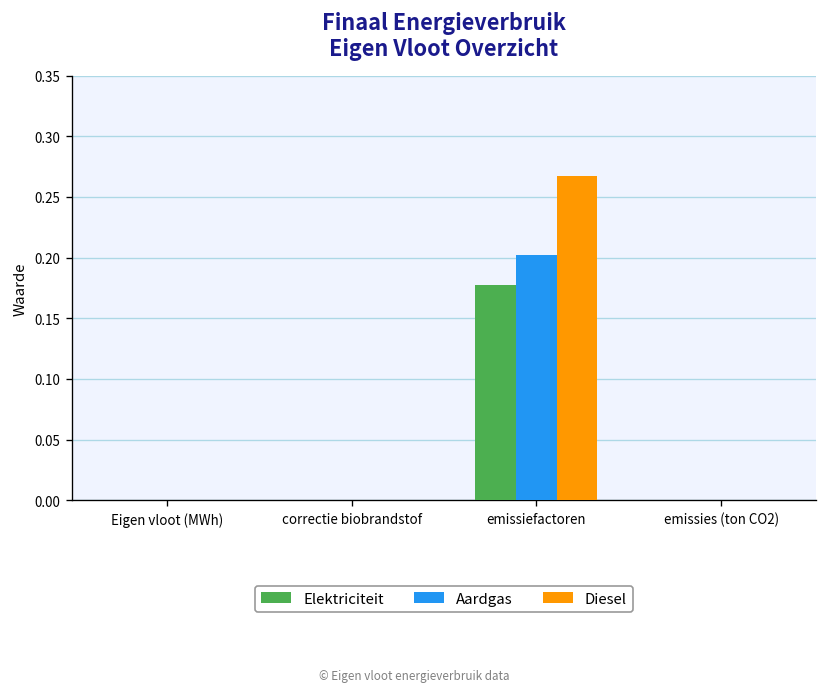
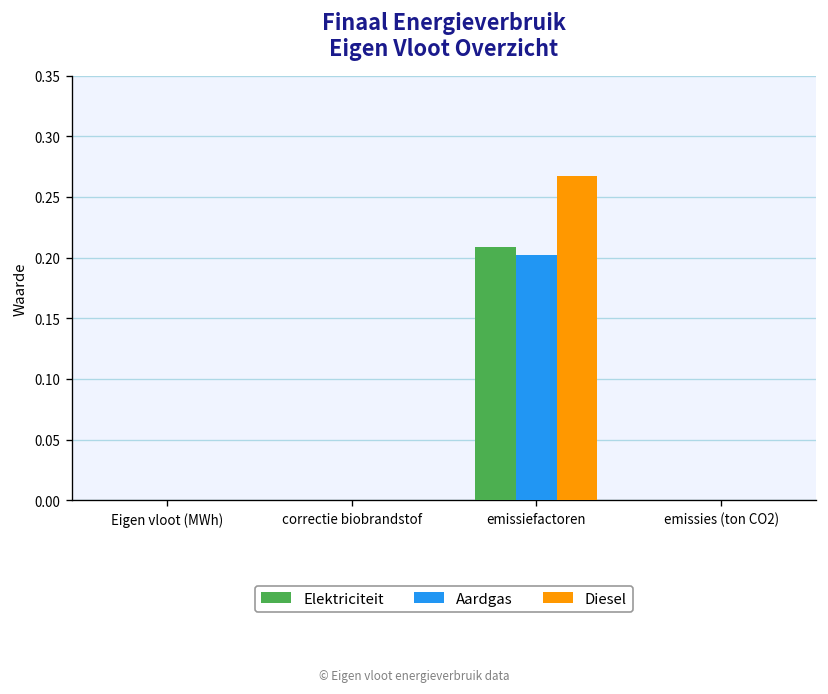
  {
    "Elektriciteit": {
      "Eigen vloot (MWh)": 0.000,
      "correctie biobrandstof": 0.000,
-     "emissiefactoren": 0.178,
+     "emissiefactoren": 0.209,
      "emissies (ton CO2)": 0.000
    },
    "Aardgas": {
      "Eigen vloot (MWh)": 0.000,
      "correctie biobrandstof": 0.000,
      "emissiefactoren": 0.202,
      "emissies (ton CO2)": 0.000
    },
    "Diesel": {
      "Eigen vloot (MWh)": 0.000,
      "correctie biobrandstof": 0.000,
      "emissiefactoren": 0.267,
      "emissies (ton CO2)": 0.000
    }
  }
